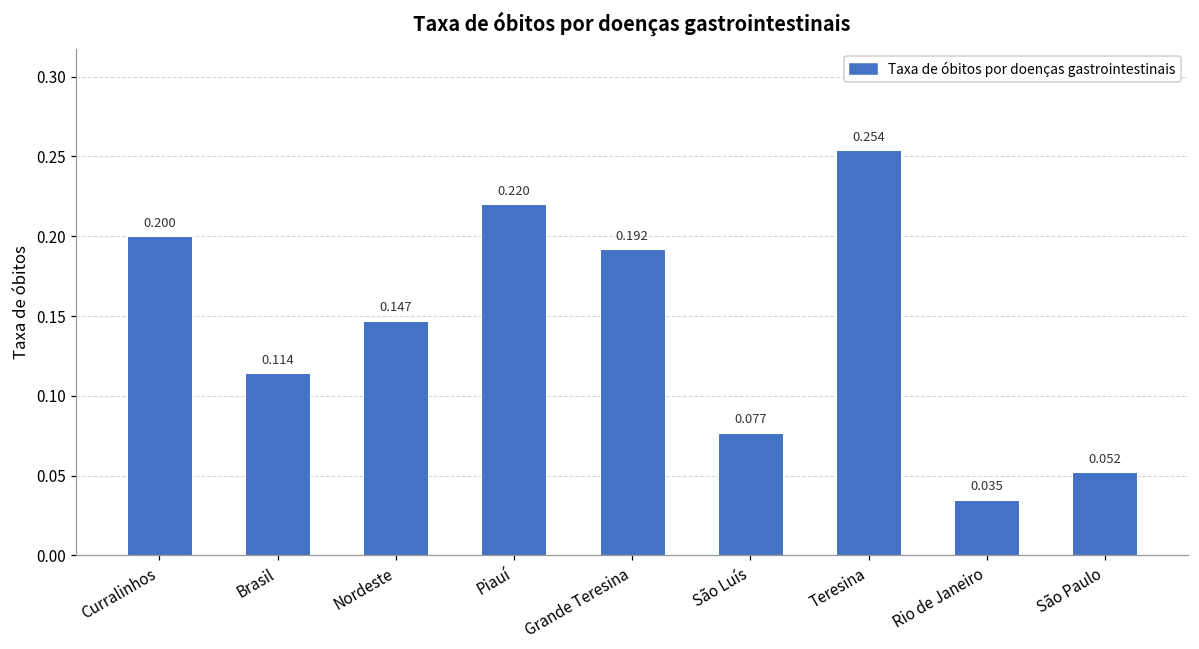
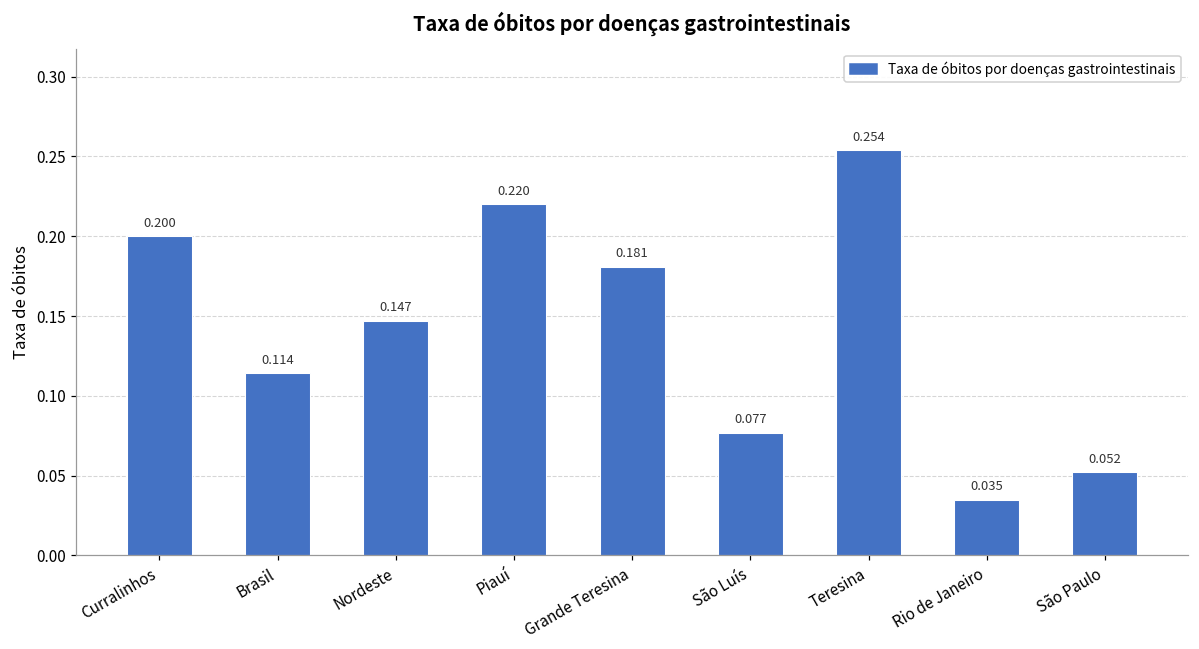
  {
    "Curralinhos": 0.200,
    "Brasil": 0.114,
    "Nordeste": 0.147,
    "Piauí": 0.220,
-   "Grande Teresina": 0.192,
+   "Grande Teresina": 0.181,
    "São Luís": 0.077,
    "Teresina": 0.254,
    "Rio de Janeiro": 0.035,
    "São Paulo": 0.052
  }
